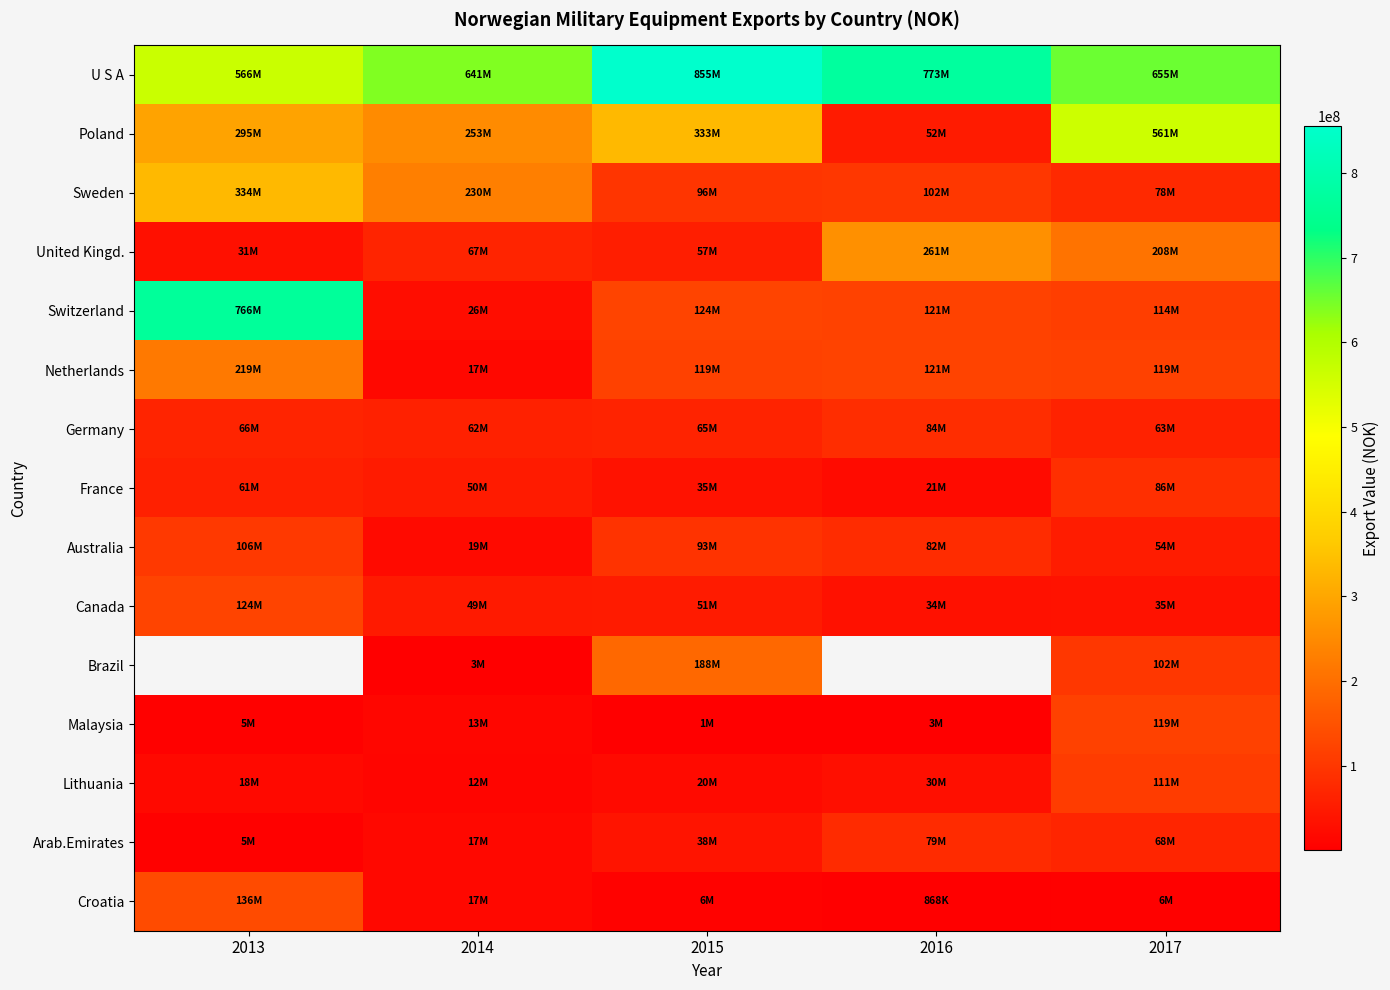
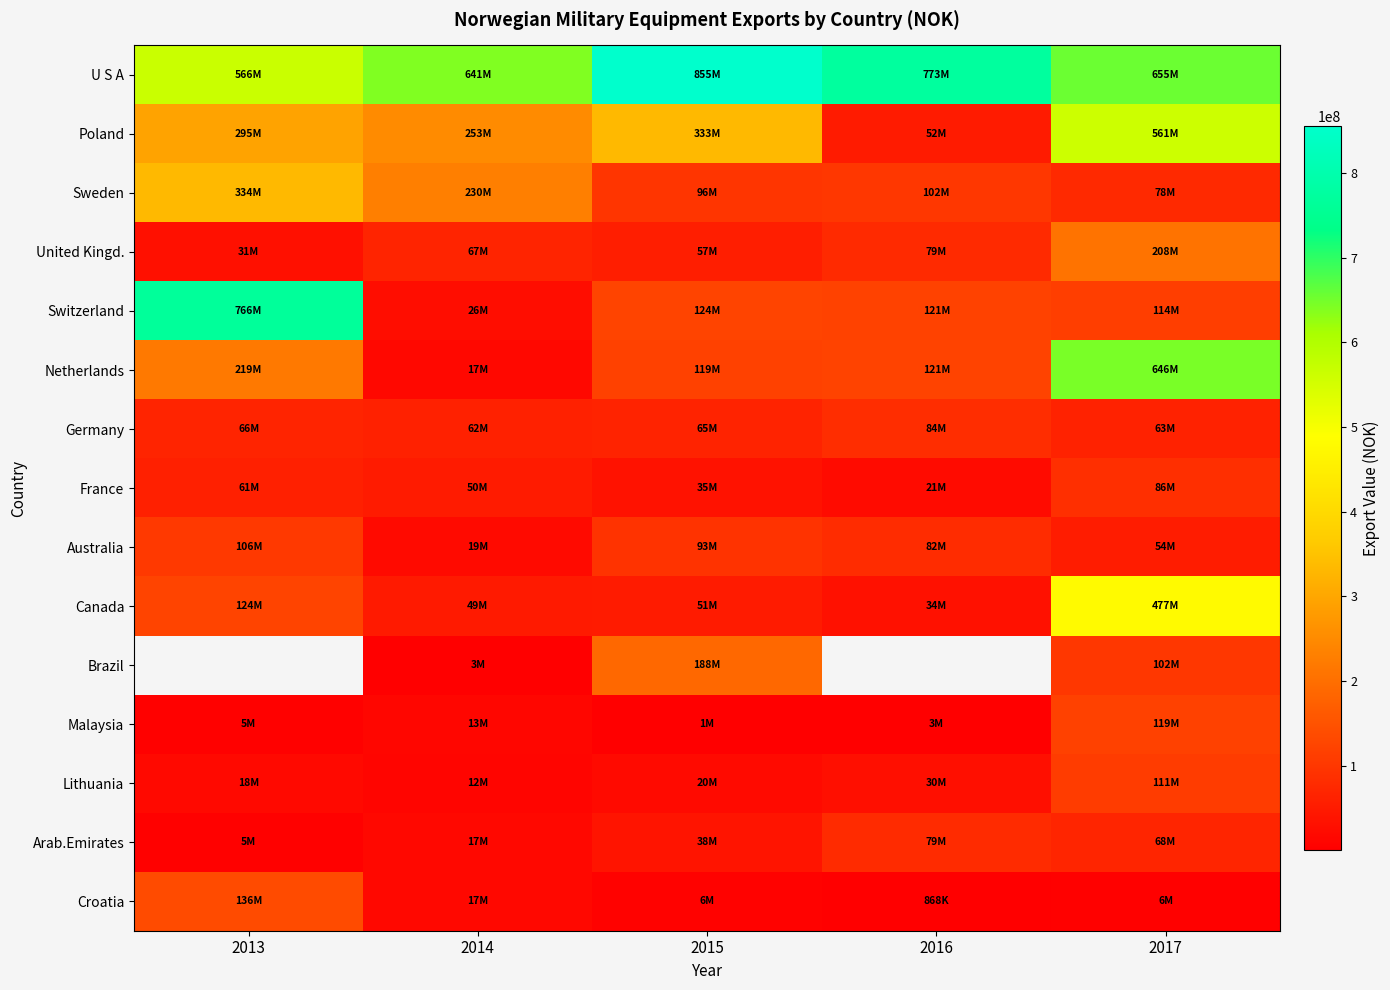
  {
    "U S A": {
      "2013": "566M",
      "2014": "641M",
      "2015": "855M",
      "2016": "773M",
      "2017": "655M"
    },
    "Poland": {
      "2013": "295M",
      "2014": "253M",
      "2015": "333M",
      "2016": "52M",
      "2017": "561M"
    },
    "Sweden": {
      "2013": "334M",
      "2014": "230M",
      "2015": "96M",
      "2016": "102M",
      "2017": "78M"
    },
    "United Kingd.": {
      "2013": "31M",
      "2014": "67M",
      "2015": "57M",
-     "2016": "261M",
+     "2016": "79M",
      "2017": "208M"
    },
    "Switzerland": {
      "2013": "766M",
      "2014": "26M",
      "2015": "124M",
      "2016": "121M",
      "2017": "114M"
    },
    "Netherlands": {
      "2013": "219M",
      "2014": "17M",
      "2015": "119M",
      "2016": "121M",
-     "2017": "119M"
+     "2017": "646M"
    },
    "Germany": {
      "2013": "66M",
      "2014": "62M",
      "2015": "65M",
      "2016": "84M",
      "2017": "63M"
    },
    "France": {
      "2013": "61M",
      "2014": "50M",
      "2015": "35M",
      "2016": "21M",
      "2017": "86M"
    },
    "Australia": {
      "2013": "106M",
      "2014": "19M",
      "2015": "93M",
      "2016": "82M",
      "2017": "54M"
    },
    "Canada": {
      "2013": "124M",
      "2014": "49M",
      "2015": "51M",
      "2016": "34M",
-     "2017": "35M"
+     "2017": "477M"
    },
    "Brazil": {
      "2014": "3M",
      "2015": "188M",
      "2017": "102M"
    },
    "Malaysia": {
      "2013": "5M",
      "2014": "13M",
      "2015": "1M",
      "2016": "3M",
      "2017": "119M"
    },
    "Lithuania": {
      "2013": "18M",
      "2014": "12M",
      "2015": "20M",
      "2016": "30M",
      "2017": "111M"
    },
    "Arab.Emirates": {
      "2013": "5M",
      "2014": "17M",
      "2015": "38M",
      "2016": "79M",
      "2017": "68M"
    },
    "Croatia": {
      "2013": "136M",
      "2014": "17M",
      "2015": "6M",
      "2016": "868K",
      "2017": "6M"
    }
  }
